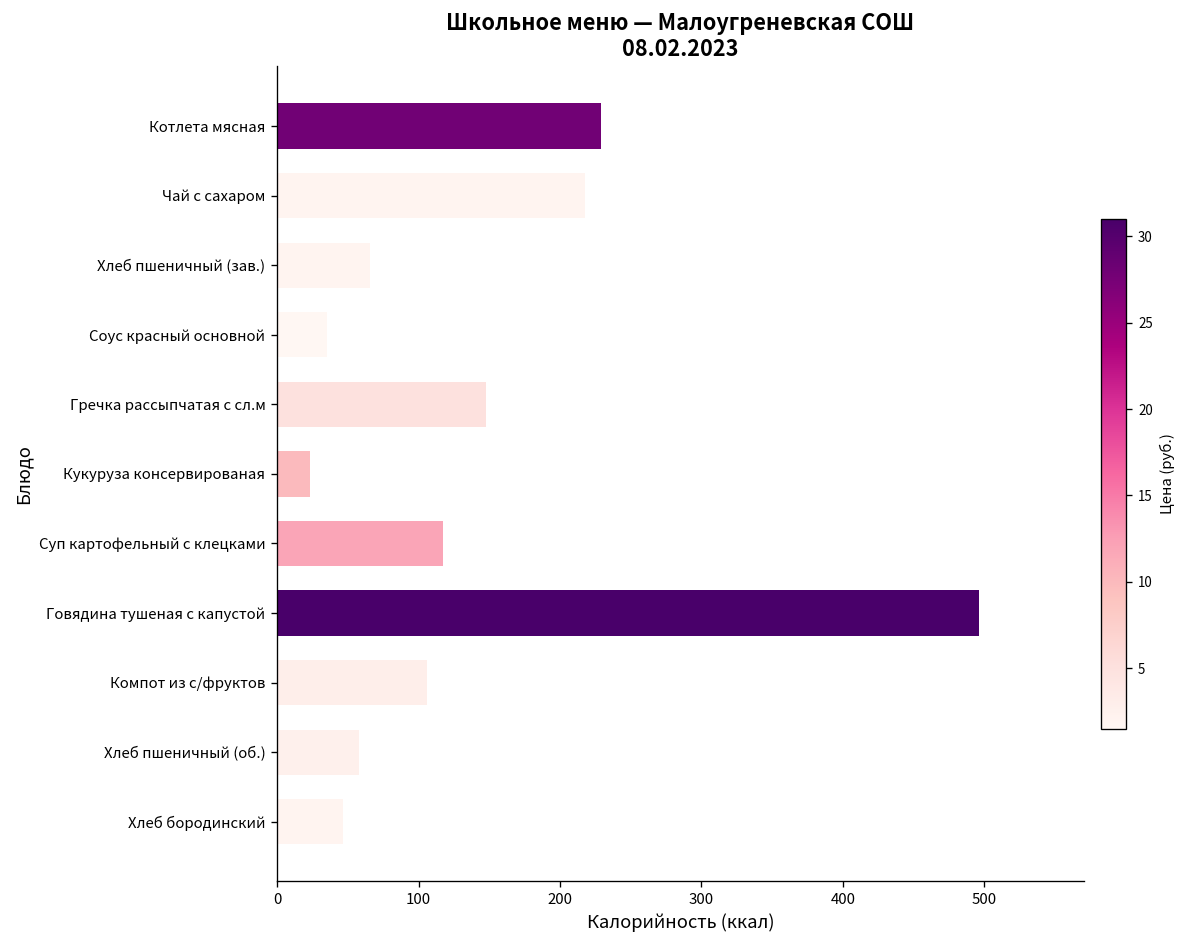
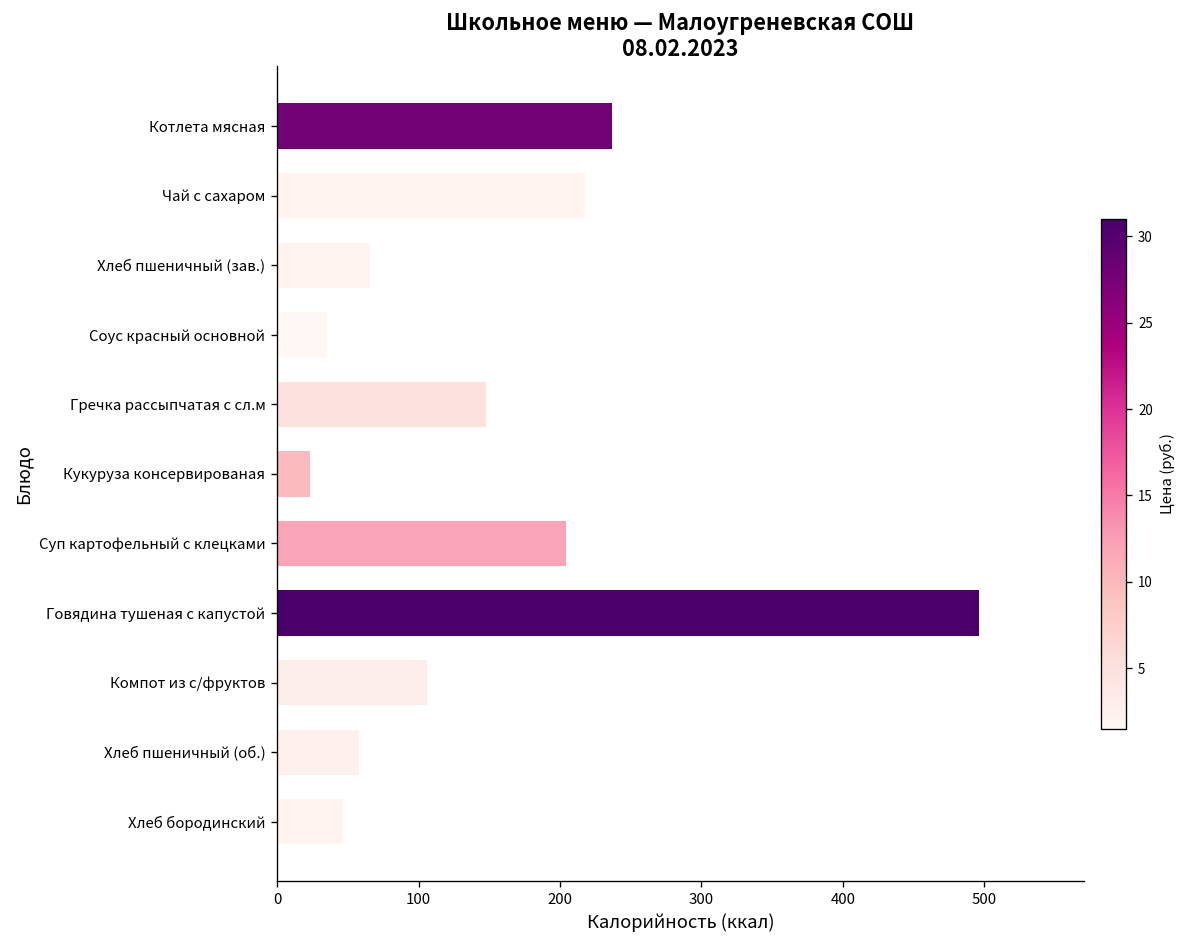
  {
-   "Котлета мясная": 229,
+   "Котлета мясная": 237,
    "Чай с сахаром": 218,
    "Хлеб пшеничный (зав.)": 66,
    "Соус красный основной": 35,
    "Гречка рассыпчатая с сл.м": 148,
    "Кукуруза консервированая": 23,
-   "Суп картофельный с клецками": 117,
+   "Суп картофельный с клецками": 205,
    "Говядина тушеная с капустой": 496,
    "Компот из с/фруктов": 106,
    "Хлеб пшеничный (об.)": 58,
    "Хлеб бородинский": 46
  }
